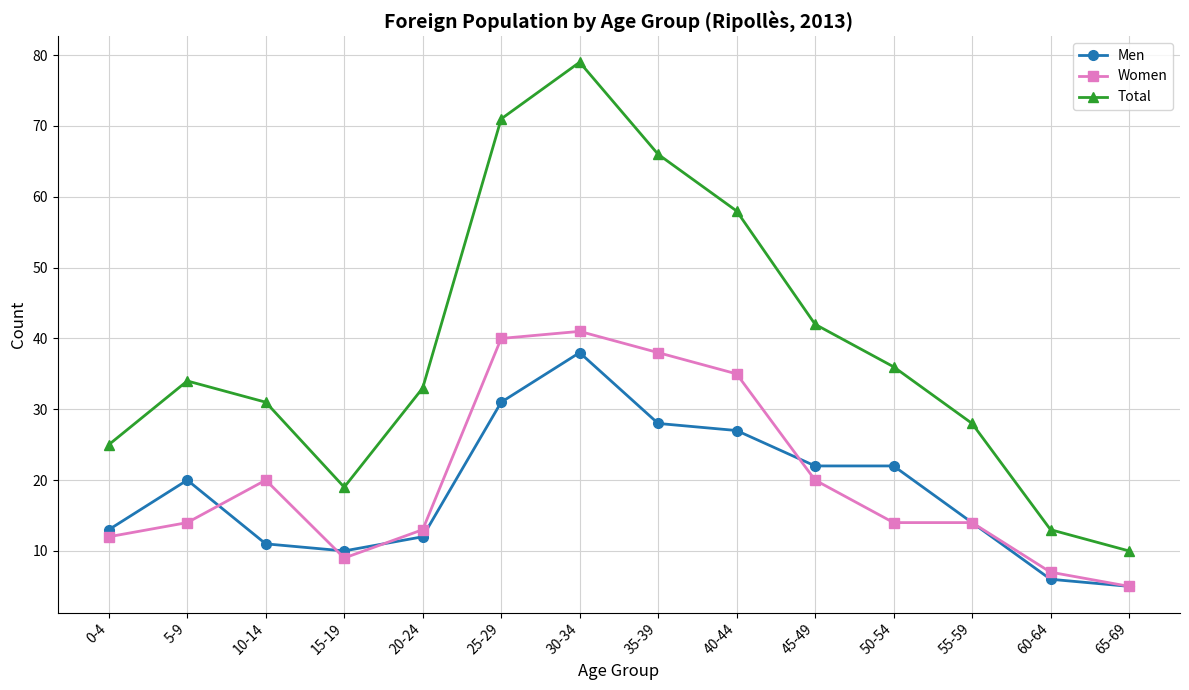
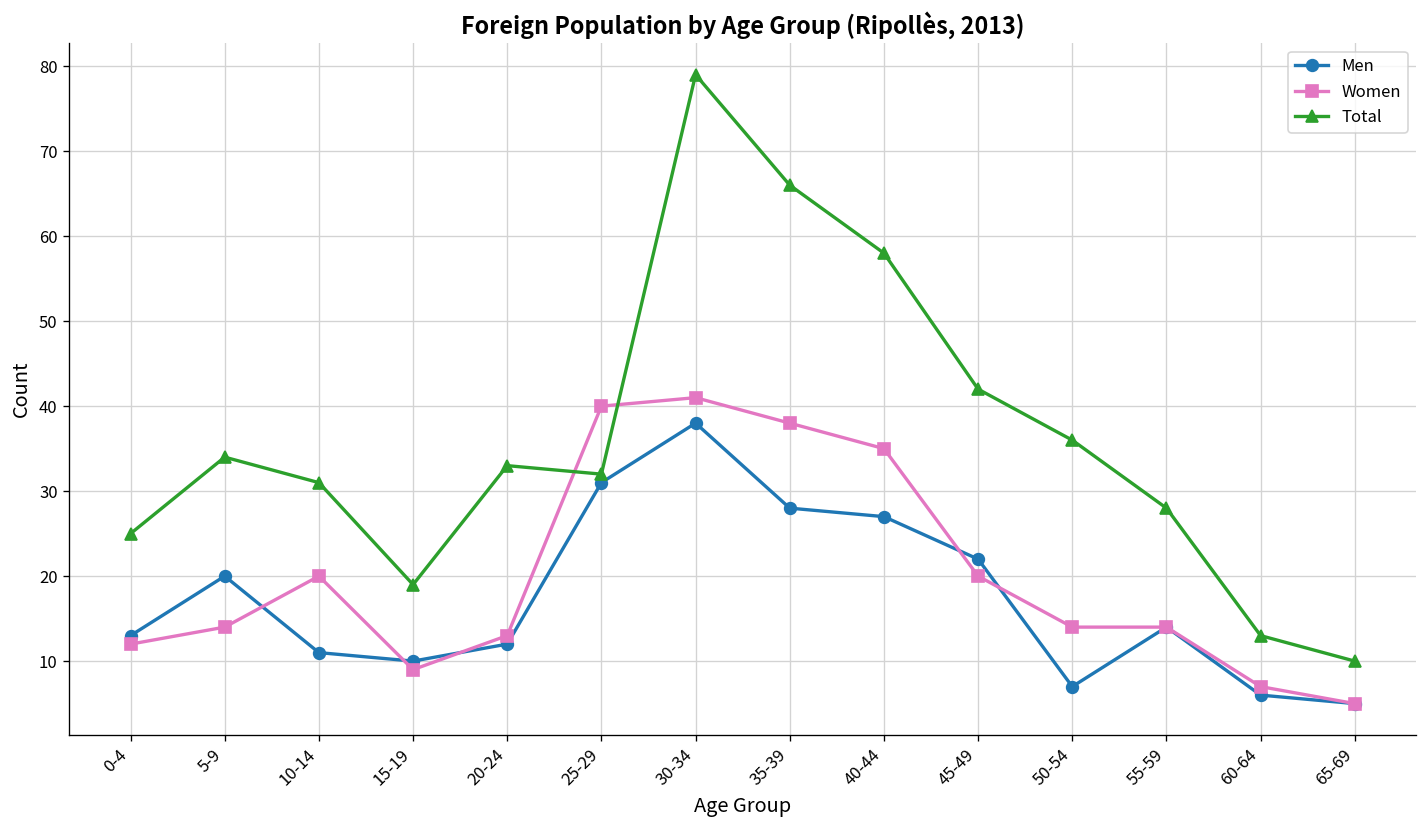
  {
    "Men": {
      "0-4": 13,
      "5-9": 20,
      "10-14": 11,
      "15-19": 10,
      "20-24": 12,
      "25-29": 31,
      "30-34": 38,
      "35-39": 28,
      "40-44": 27,
      "45-49": 22,
-     "50-54": 22,
+     "50-54": 7,
      "60-64": 6
    },
    "Women": {
      "0-4": 12,
      "5-9": 14,
      "10-14": 20,
      "15-19": 9,
      "20-24": 13,
      "25-29": 40,
      "30-34": 41,
      "35-39": 38,
      "40-44": 35,
      "45-49": 20,
      "50-54": 14,
      "60-64": 7
    },
    "Total": {
      "0-4": 25,
      "5-9": 34,
      "10-14": 31,
      "15-19": 19,
      "20-24": 33,
-     "25-29": 71,
+     "25-29": 32,
      "30-34": 79,
      "35-39": 66,
      "40-44": 58,
      "45-49": 42,
      "50-54": 36,
      "55-59": 28,
      "60-64": 13,
      "65-69": 10
    }
  }
